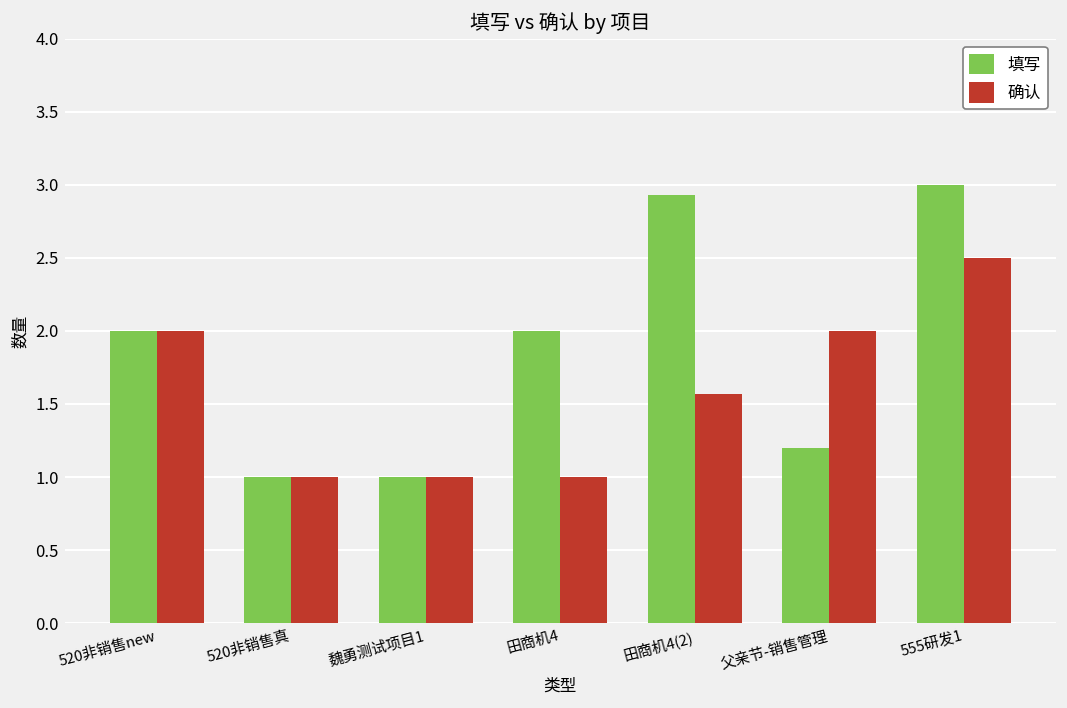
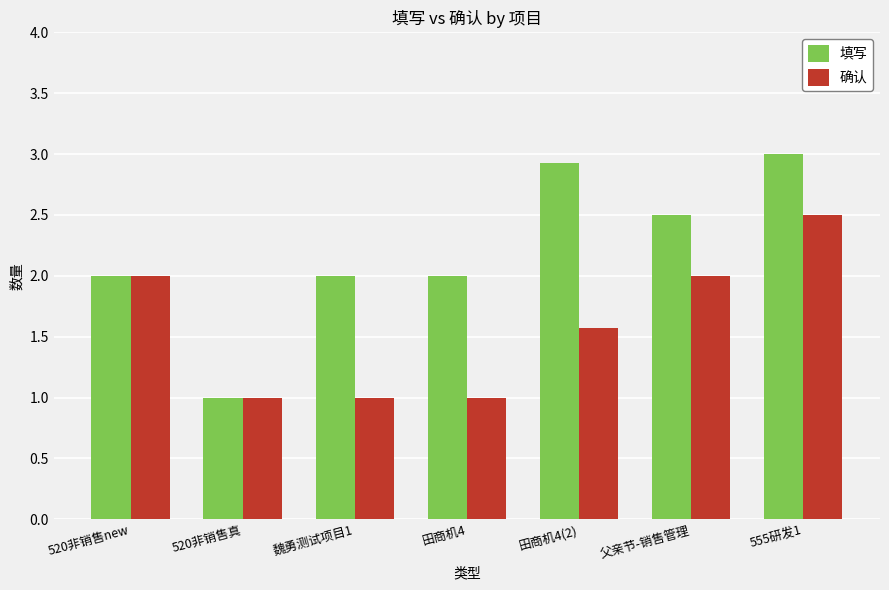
  {
    "填写": {
      "520非销售new": 2.0,
      "520非销售真": 1.0,
-     "魏勇测试项目1": 1,
+     "魏勇测试项目1": 2,
      "田商机4": 2.0,
      "田商机4(2)": 2.93,
-     "父亲节-销售管理": 1.2,
+     "父亲节-销售管理": 2.5,
      "555研发1": 3.0
    },
    "确认": {
      "520非销售new": 2.0,
      "520非销售真": 1.0,
      "魏勇测试项目1": 1.0,
      "田商机4": 1.0,
      "田商机4(2)": 1.57,
      "父亲节-销售管理": 2.0,
      "555研发1": 2.5
    }
  }
